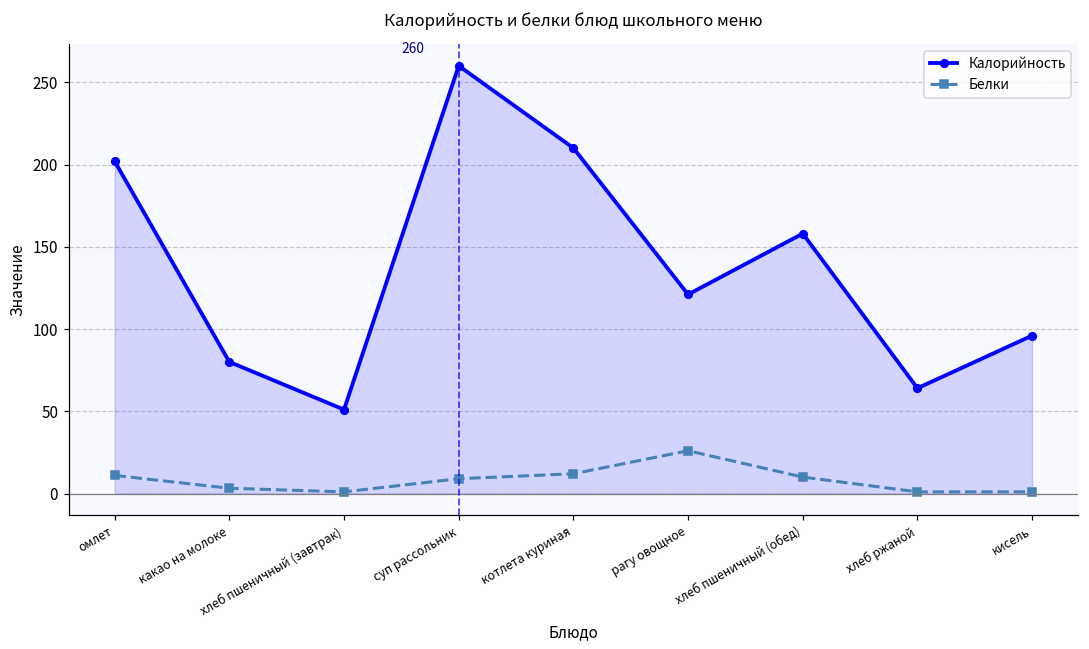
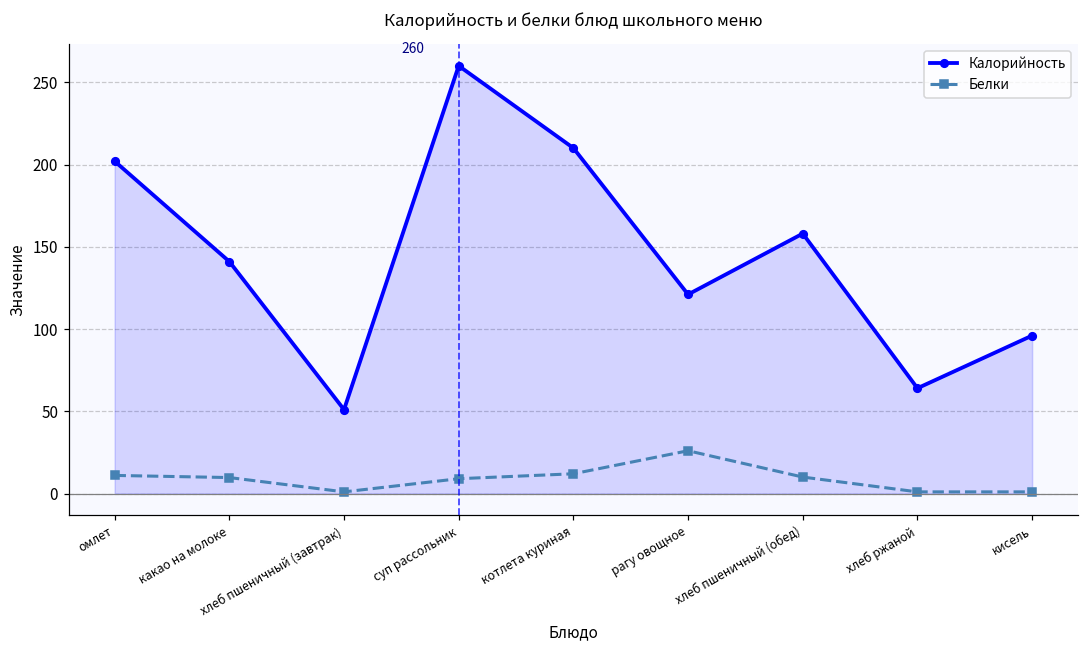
  {
    "Калорийность": {
      "омлет": 202,
-     "какао на молоке": 80,
+     "какао на молоке": 141,
      "хлеб пшеничный (завтрак)": 51,
      "суп рассольник": 260,
      "котлета куриная": 210,
      "рагу овощное": 121,
      "хлеб пшеничный (обед)": 158,
      "хлеб ржаной": 64,
      "кисель": 96
    },
    "Белки": {
      "омлет": 11,
-     "какао на молоке": 3,
+     "какао на молоке": 10,
      "хлеб пшеничный (завтрак)": 1,
      "суп рассольник": 9,
      "котлета куриная": 12,
      "рагу овощное": 26,
      "хлеб пшеничный (обед)": 10,
      "хлеб ржаной": 1,
      "кисель": 1
    }
  }
